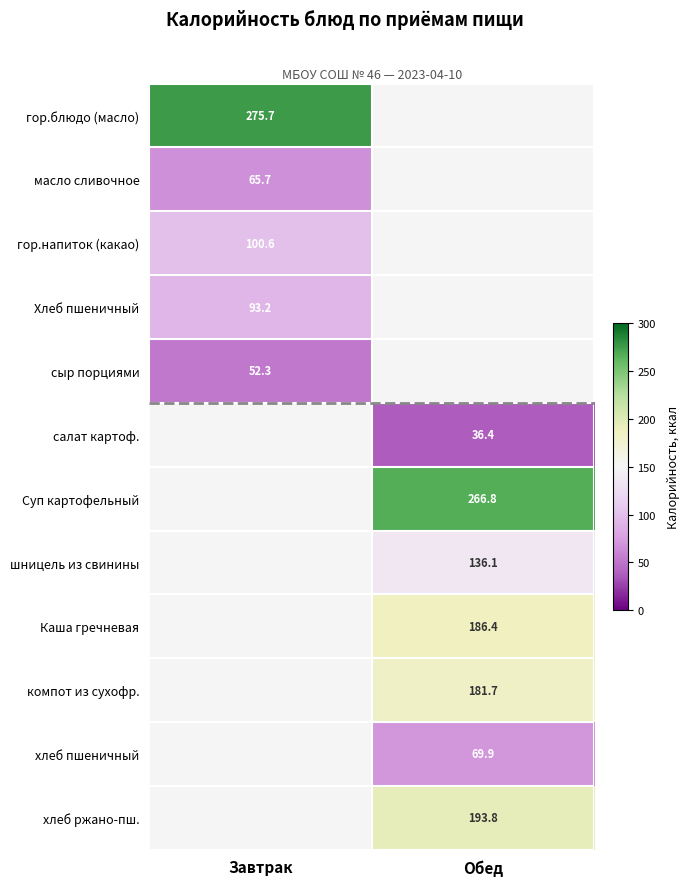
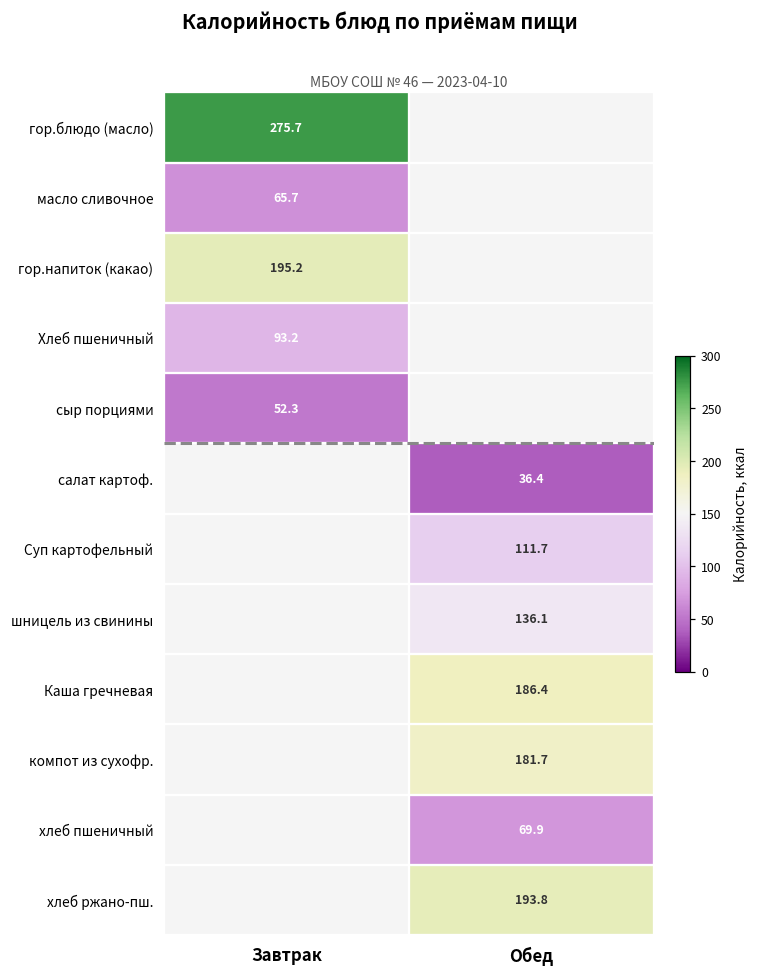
  {
    "гор.блюдо (масло)": {
      "Завтрак": 275.7
    },
    "масло сливочное": {
      "Завтрак": 65.7
    },
    "гор.напиток (какао)": {
-     "Завтрак": 100.6
+     "Завтрак": 195.2
    },
    "Хлеб пшеничный": {
      "Завтрак": 93.2
    },
    "сыр порциями": {
      "Завтрак": 52.3
    },
    "салат картоф.": {
      "Обед": 36.4
    },
    "Суп картофельный": {
-     "Обед": 266.8
+     "Обед": 111.7
    },
    "шницель из свинины": {
      "Обед": 136.1
    },
    "Каша гречневая": {
      "Обед": 186.4
    },
    "компот из сухофр.": {
      "Обед": 181.7
    },
    "хлеб пшеничный": {
      "Обед": 69.9
    },
    "хлеб ржано-пш.": {
      "Обед": 193.8
    }
  }
